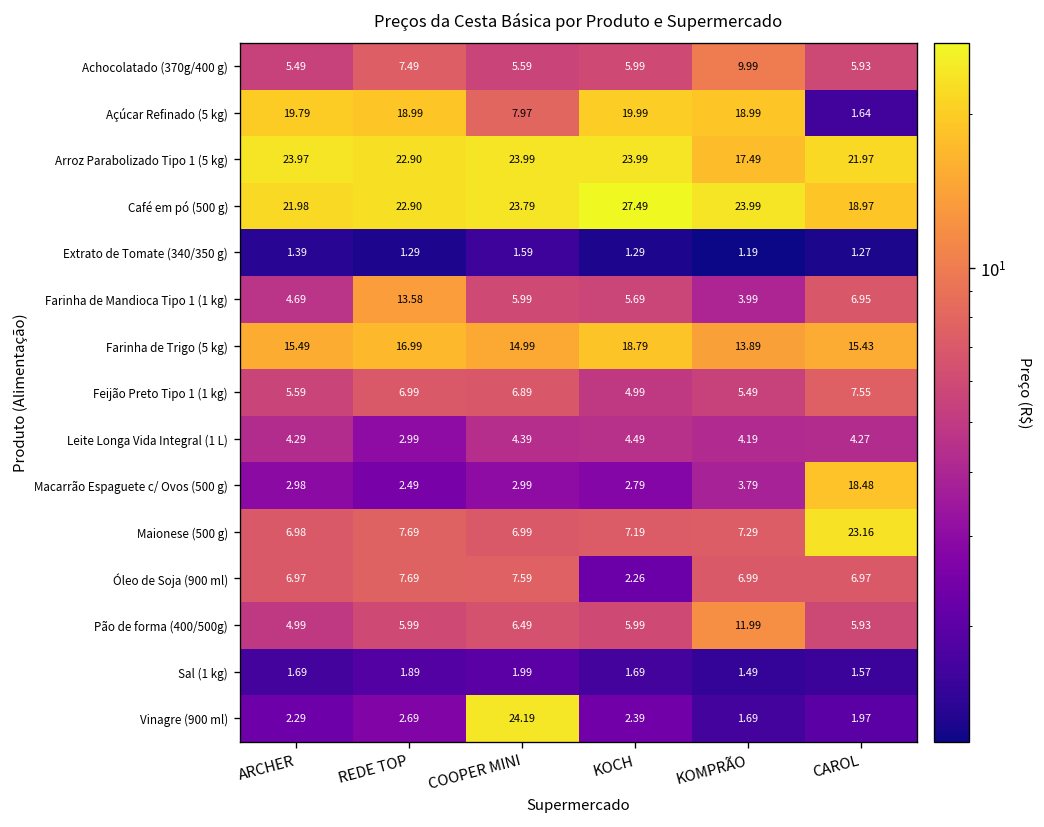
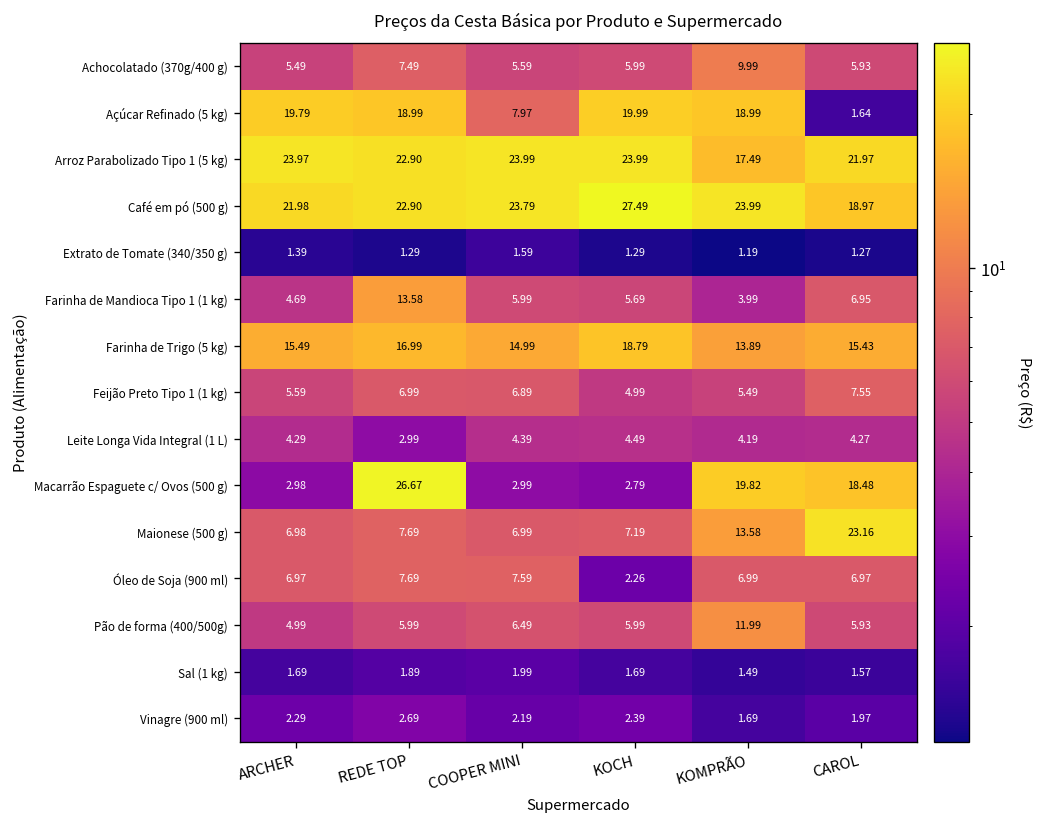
  {
    "Achocolatado (370g/400 g)": {
      "ARCHER": 5.49,
      "REDE TOP": 7.49,
      "COOPER MINI": 5.59,
      "KOCH": 5.99,
      "KOMPRÃO": 9.99,
      "CAROL": 5.93
    },
    "Açúcar Refinado (5 kg)": {
      "ARCHER": 19.79,
      "REDE TOP": 18.99,
      "COOPER MINI": 7.97,
      "KOCH": 19.99,
      "KOMPRÃO": 18.99,
      "CAROL": 1.64
    },
    "Arroz Parabolizado Tipo 1 (5 kg)": {
      "ARCHER": 23.97,
      "REDE TOP": 22.90,
      "COOPER MINI": 23.99,
      "KOCH": 23.99,
      "KOMPRÃO": 17.49,
      "CAROL": 21.97
    },
    "Café em pó (500 g)": {
      "ARCHER": 21.98,
      "REDE TOP": 22.90,
      "COOPER MINI": 23.79,
      "KOCH": 27.49,
      "KOMPRÃO": 23.99,
      "CAROL": 18.97
    },
    "Extrato de Tomate (340/350 g)": {
      "ARCHER": 1.39,
      "REDE TOP": 1.29,
      "COOPER MINI": 1.59,
      "KOCH": 1.29,
      "KOMPRÃO": 1.19,
      "CAROL": 1.27
    },
    "Farinha de Mandioca Tipo 1 (1 kg)": {
      "ARCHER": 4.69,
      "REDE TOP": 13.58,
      "COOPER MINI": 5.99,
      "KOCH": 5.69,
      "KOMPRÃO": 3.99,
      "CAROL": 6.95
    },
    "Farinha de Trigo (5 kg)": {
      "ARCHER": 15.49,
      "REDE TOP": 16.99,
      "COOPER MINI": 14.99,
      "KOCH": 18.79,
      "KOMPRÃO": 13.89,
      "CAROL": 15.43
    },
    "Feijão Preto Tipo 1 (1 kg)": {
      "ARCHER": 5.59,
      "REDE TOP": 6.99,
      "COOPER MINI": 6.89,
      "KOCH": 4.99,
      "KOMPRÃO": 5.49,
      "CAROL": 7.55
    },
    "Leite Longa Vida Integral (1 L)": {
      "ARCHER": 4.29,
      "REDE TOP": 2.99,
      "COOPER MINI": 4.39,
      "KOCH": 4.49,
      "KOMPRÃO": 4.19,
      "CAROL": 4.27
    },
    "Macarrão Espaguete c/ Ovos (500 g)": {
      "ARCHER": 2.98,
-     "REDE TOP": 2.49,
+     "REDE TOP": 26.67,
      "COOPER MINI": 2.99,
      "KOCH": 2.79,
-     "KOMPRÃO": 3.79,
+     "KOMPRÃO": 19.82,
      "CAROL": 18.48
    },
    "Maionese (500 g)": {
      "ARCHER": 6.98,
      "REDE TOP": 7.69,
      "COOPER MINI": 6.99,
      "KOCH": 7.19,
-     "KOMPRÃO": 7.29,
+     "KOMPRÃO": 13.58,
      "CAROL": 23.16
    },
    "Óleo de Soja (900 ml)": {
      "ARCHER": 6.97,
      "REDE TOP": 7.69,
      "COOPER MINI": 7.59,
      "KOCH": 2.26,
      "KOMPRÃO": 6.99,
      "CAROL": 6.97
    },
    "Pão de forma (400/500g)": {
      "ARCHER": 4.99,
      "REDE TOP": 5.99,
      "COOPER MINI": 6.49,
      "KOCH": 5.99,
      "KOMPRÃO": 11.99,
      "CAROL": 5.93
    },
    "Sal (1 kg)": {
      "ARCHER": 1.69,
      "REDE TOP": 1.89,
      "COOPER MINI": 1.99,
      "KOCH": 1.69,
      "KOMPRÃO": 1.49,
      "CAROL": 1.57
    },
    "Vinagre (900 ml)": {
      "ARCHER": 2.29,
      "REDE TOP": 2.69,
-     "COOPER MINI": 24.19,
+     "COOPER MINI": 2.19,
      "KOCH": 2.39,
      "KOMPRÃO": 1.69,
      "CAROL": 1.97
    }
  }
